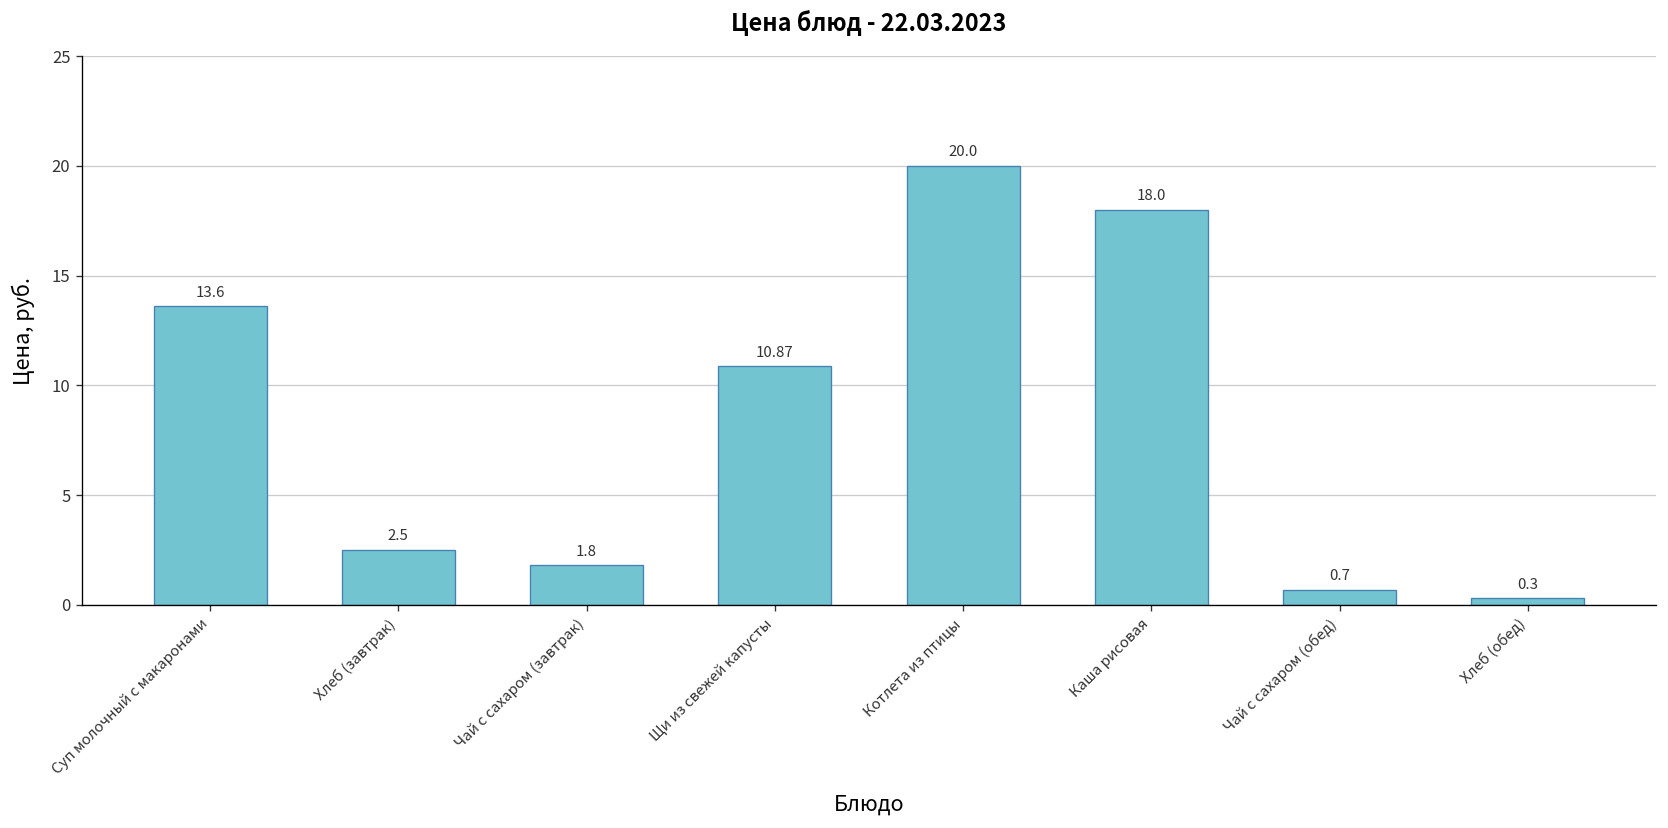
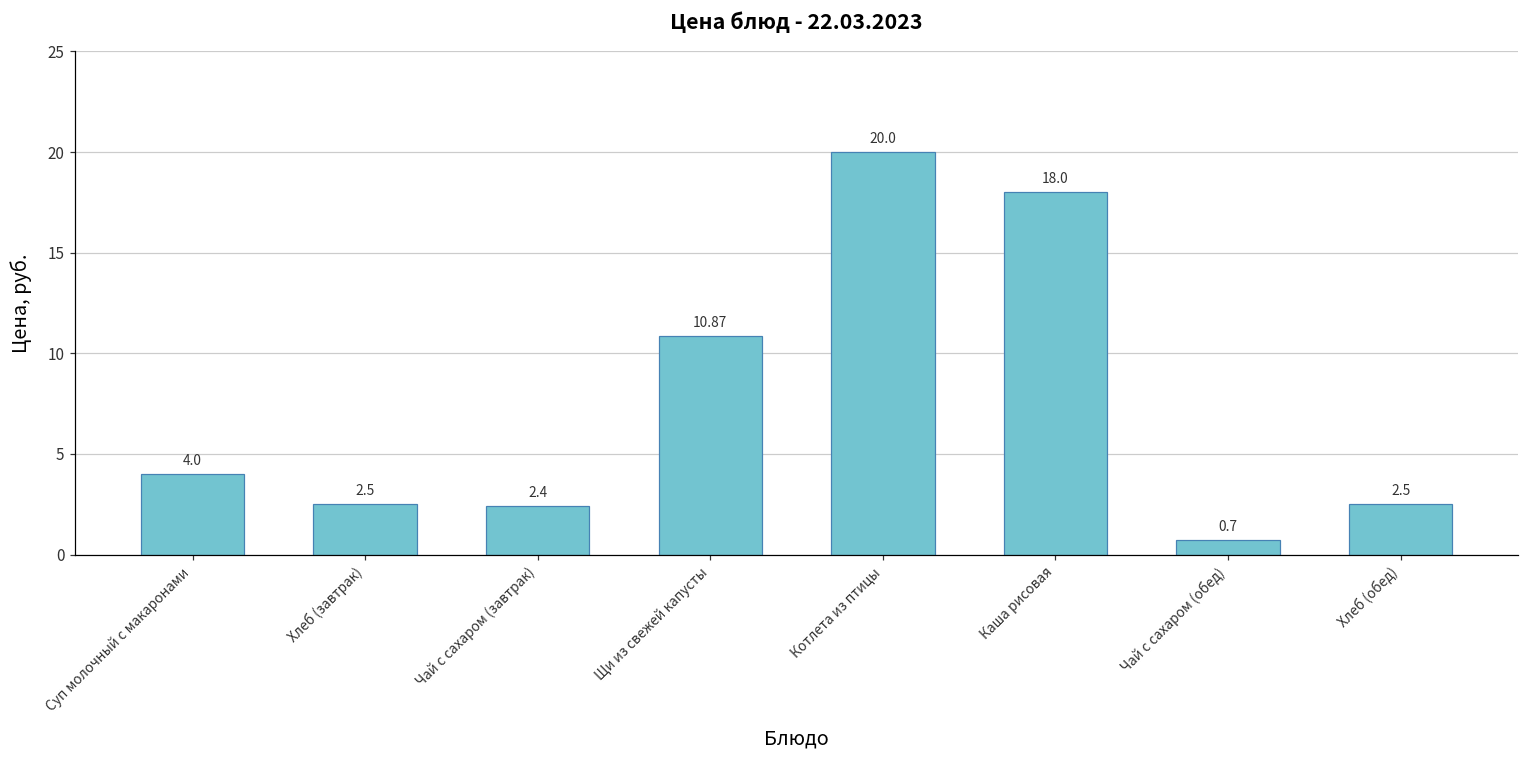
  {
-   "Суп молочный с макаронами": 13.6,
+   "Суп молочный с макаронами": 4.0,
    "Хлеб (завтрак)": 2.5,
-   "Чай с сахаром (завтрак)": 1.8,
+   "Чай с сахаром (завтрак)": 2.4,
    "Щи из свежей капусты": 10.87,
    "Котлета из птицы": 20.0,
    "Каша рисовая": 18.0,
    "Чай с сахаром (обед)": 0.7,
-   "Хлеб (обед)": 0.3
+   "Хлеб (обед)": 2.5
  }
